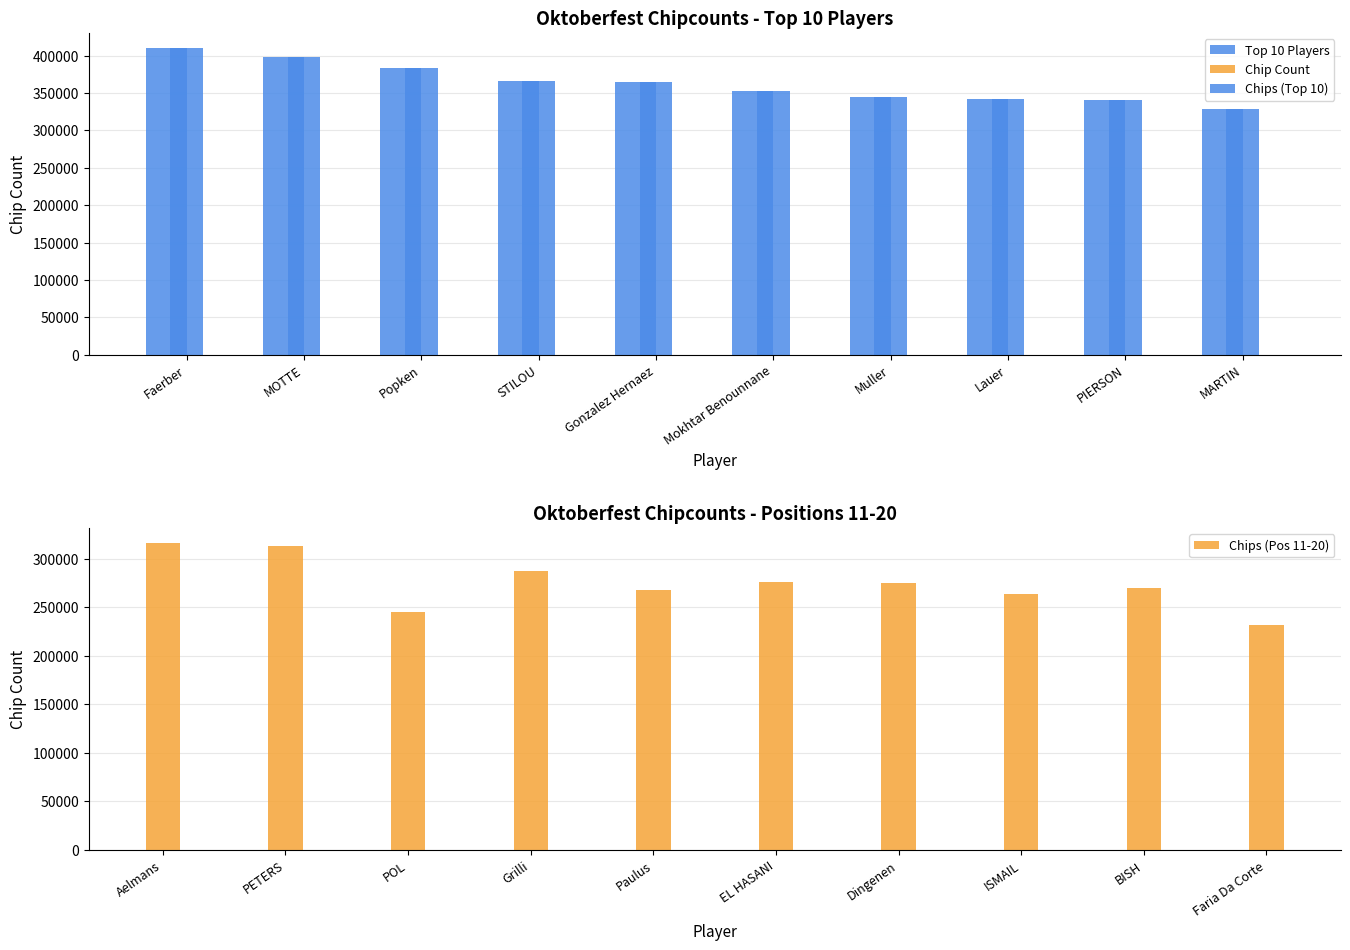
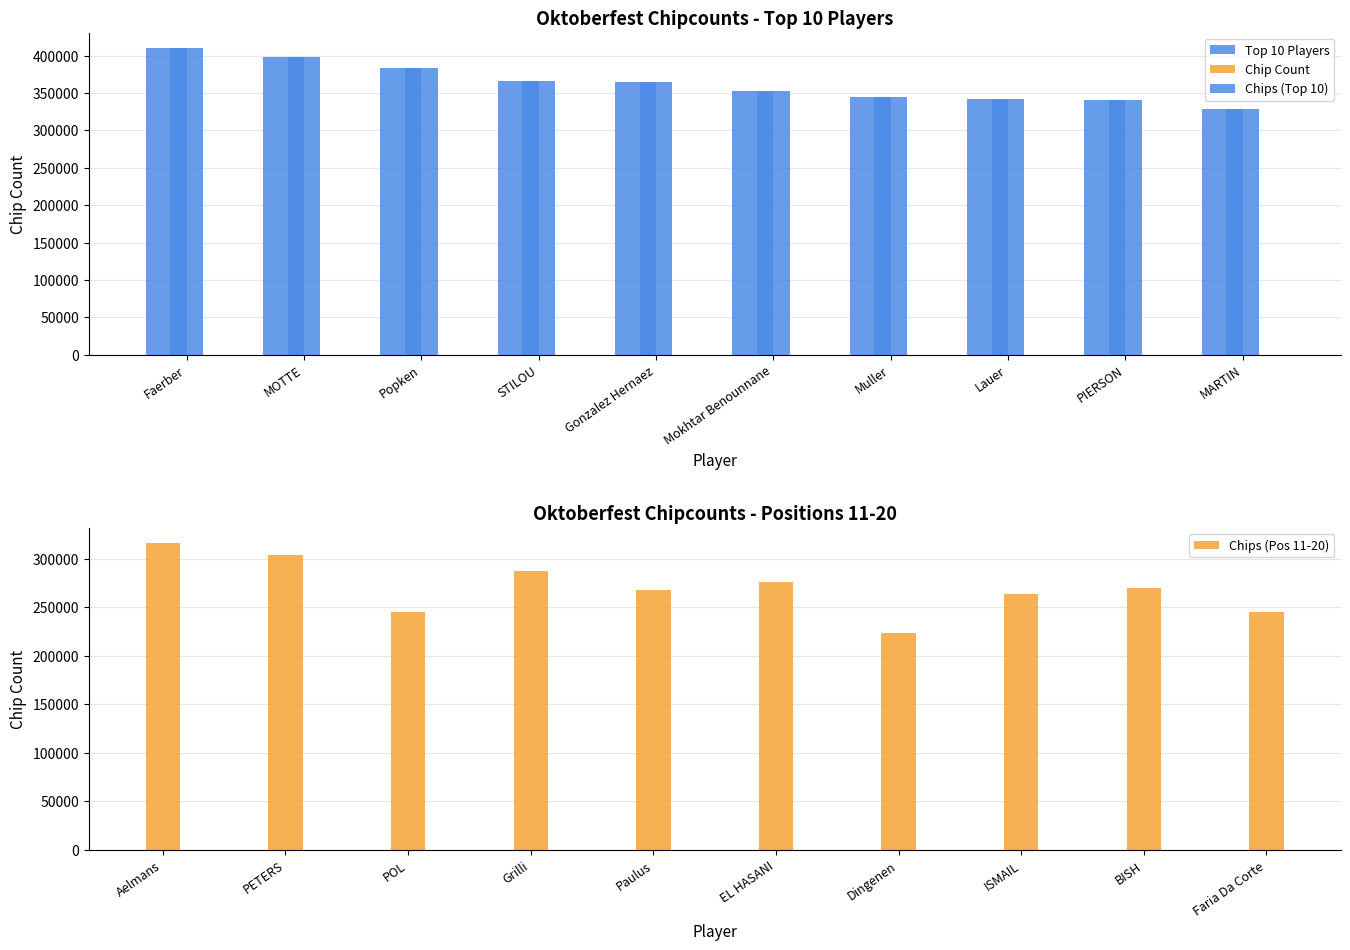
  {
    "Oktoberfest Chipcounts - Top 10 Players": {
      "Chip Count": {
        "Faerber": 0,
        "MOTTE": 0,
        "Popken": 0,
        "STILOU": 0,
        "Gonzalez Hernaez": 0,
        "Mokhtar Benounnane": 0,
        "Muller": 0,
        "Lauer": 0,
        "PIERSON": 0,
        "MARTIN": 0
      }
    },
    "Oktoberfest Chipcounts - Positions 11-20": {
      "Aelmans": 320000,
-     "PETERS": 310000,
+     "PETERS": 300000,
      "POL": 240000,
      "Grilli": 290000,
      "Paulus": 270000,
      "EL HASANI": 280000,
-     "Dingenen": 280000,
+     "Dingenen": 220000,
      "ISMAIL": 260000,
      "BISH": 270000,
-     "Faria Da Corte": 230000
+     "Faria Da Corte": 250000
    }
  }
